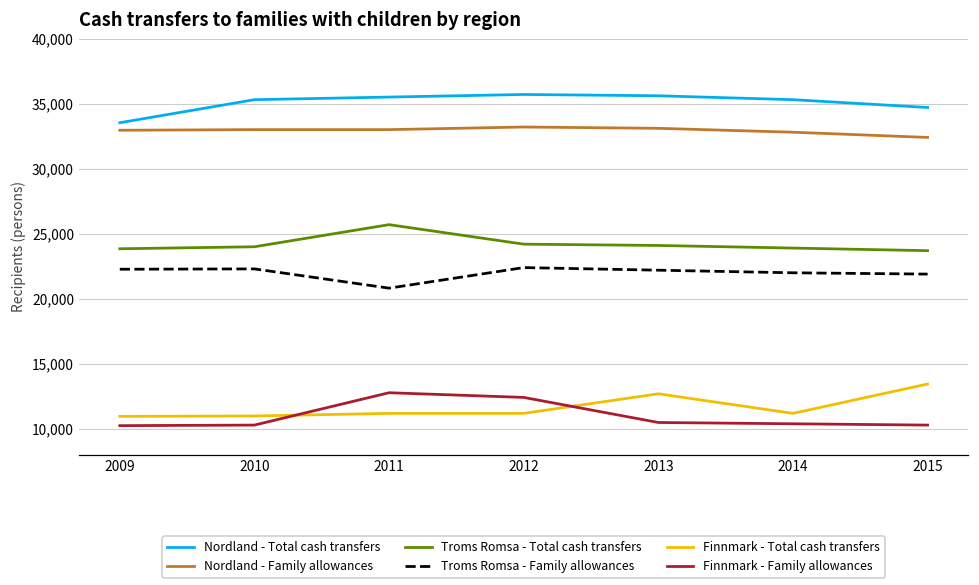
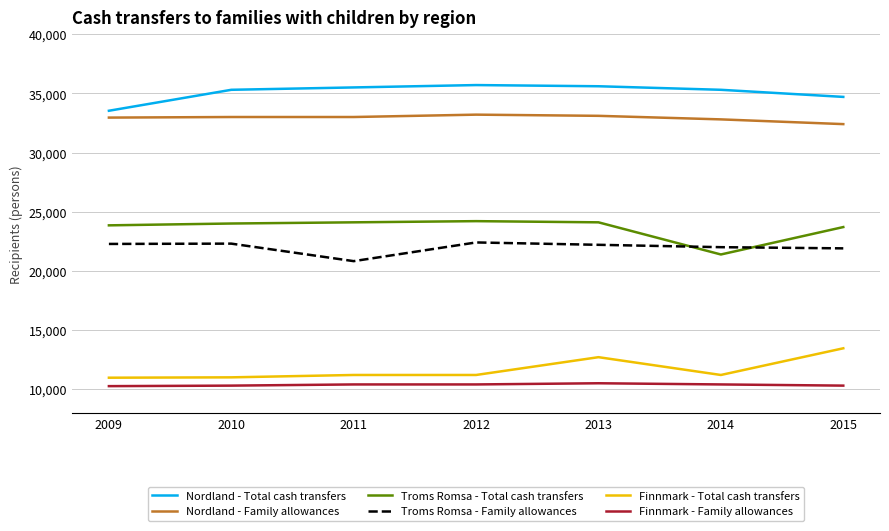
  {
    "Nordland - Total cash transfers": {
      "2009": "33,500",
      "2010": "35,300",
      "2011": "35,500",
      "2012": "35,700",
      "2013": "35,600",
      "2014": "35,300",
      "2015": "34,700"
    },
    "Nordland - Family allowances": {
      "2009": "33,000",
      "2010": "33,000",
      "2011": "33,000",
      "2012": "33,200",
      "2013": "33,100",
      "2014": "32,800",
      "2015": "32,400"
    },
    "Troms Romsa - Total cash transfers": {
      "2009": "23,800",
      "2010": "24,000",
-     "2011": "25,700",
+     "2011": "24,100",
      "2012": "24,200",
      "2013": "24,100",
-     "2014": "23,900",
+     "2014": "21,400",
      "2015": "23,700"
    },
    "Troms Romsa - Family allowances": {
      "2009": "22,300",
      "2010": "22,300",
      "2011": "20,800",
      "2012": "22,400",
      "2013": "22,200",
      "2014": "22,000",
      "2015": "21,900"
    },
    "Finnmark - Total cash transfers": {
      "2009": "11,000",
      "2010": "11,000",
      "2011": "11,200",
      "2012": "11,200",
      "2013": "12,700",
      "2014": "11,200",
      "2015": "13,500"
    },
    "Finnmark - Family allowances": {
      "2009": "10,300",
      "2010": "10,300",
-     "2011": "12,800",
-     "2012": "12,400",
+     "2011": "10,400",
+     "2012": "10,400",
      "2013": "10,500",
      "2014": "10,400",
      "2015": "10,300"
    }
  }
